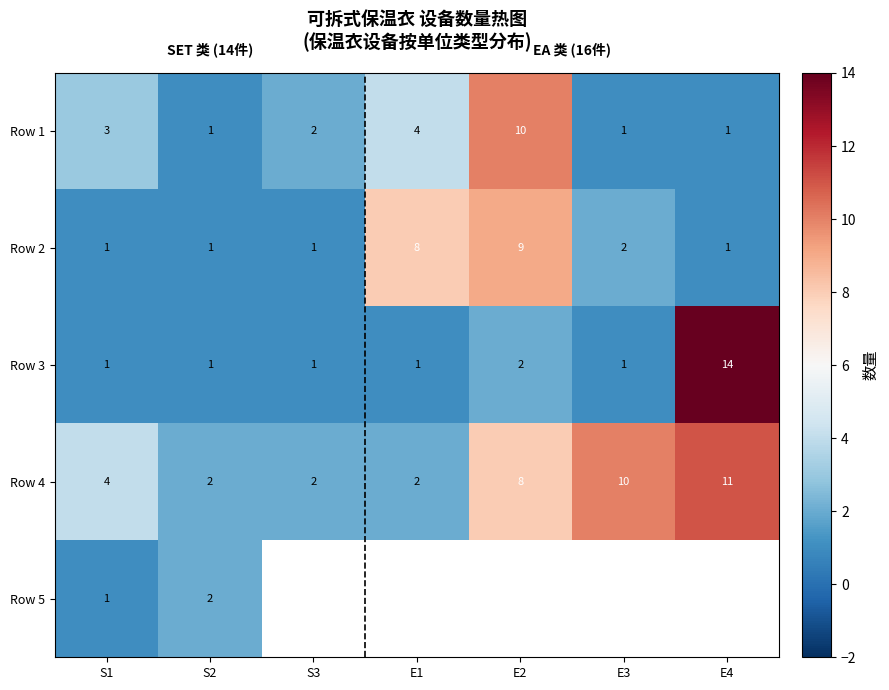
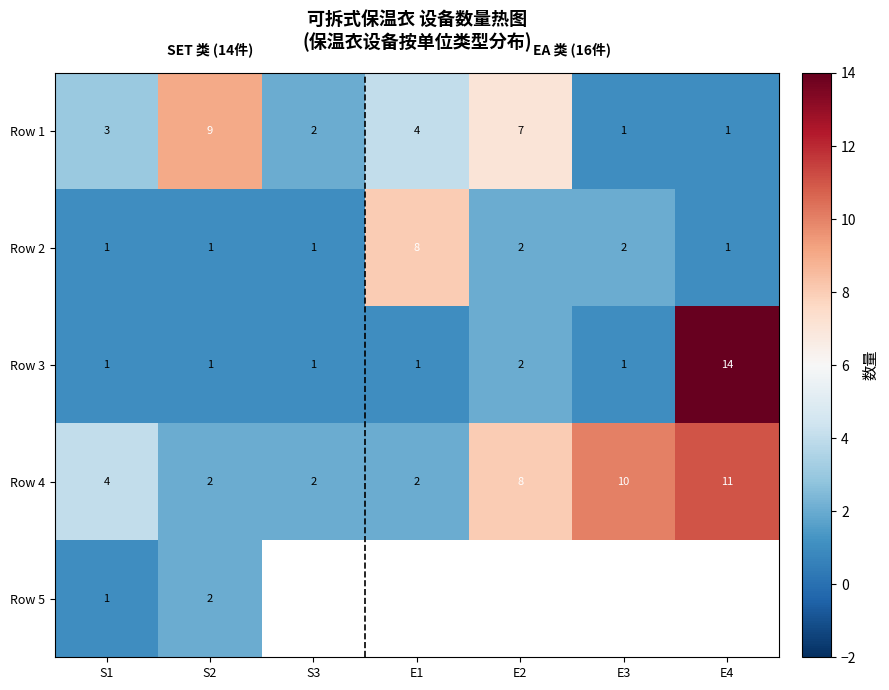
  {
    "Row 1": {
      "S1": 3,
-     "S2": 1,
+     "S2": 9,
      "S3": 2,
      "E1": 4,
-     "E2": 10,
+     "E2": 7,
      "E3": 1,
      "E4": 1
    },
    "Row 2": {
      "S1": 1,
      "S2": 1,
      "S3": 1,
      "E1": 8,
-     "E2": 9,
+     "E2": 2,
      "E3": 2,
      "E4": 1
    },
    "Row 3": {
      "S1": 1,
      "S2": 1,
      "S3": 1,
      "E1": 1,
      "E2": 2,
      "E3": 1,
      "E4": 14
    },
    "Row 4": {
      "S1": 4,
      "S2": 2,
      "S3": 2,
      "E1": 2,
      "E2": 8,
      "E3": 10,
      "E4": 11
    },
    "Row 5": {
      "S1": 1,
      "S2": 2
    }
  }
